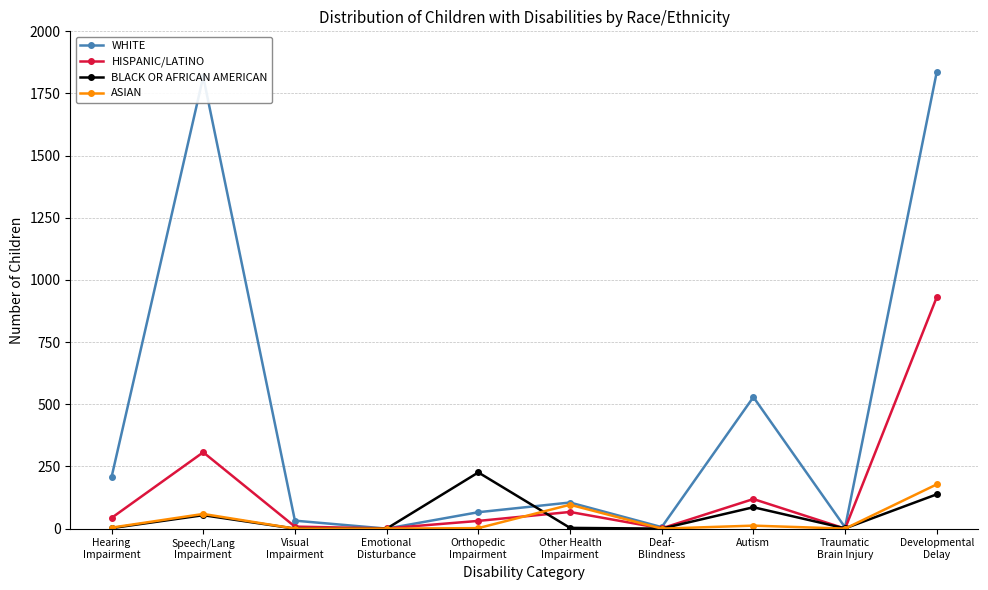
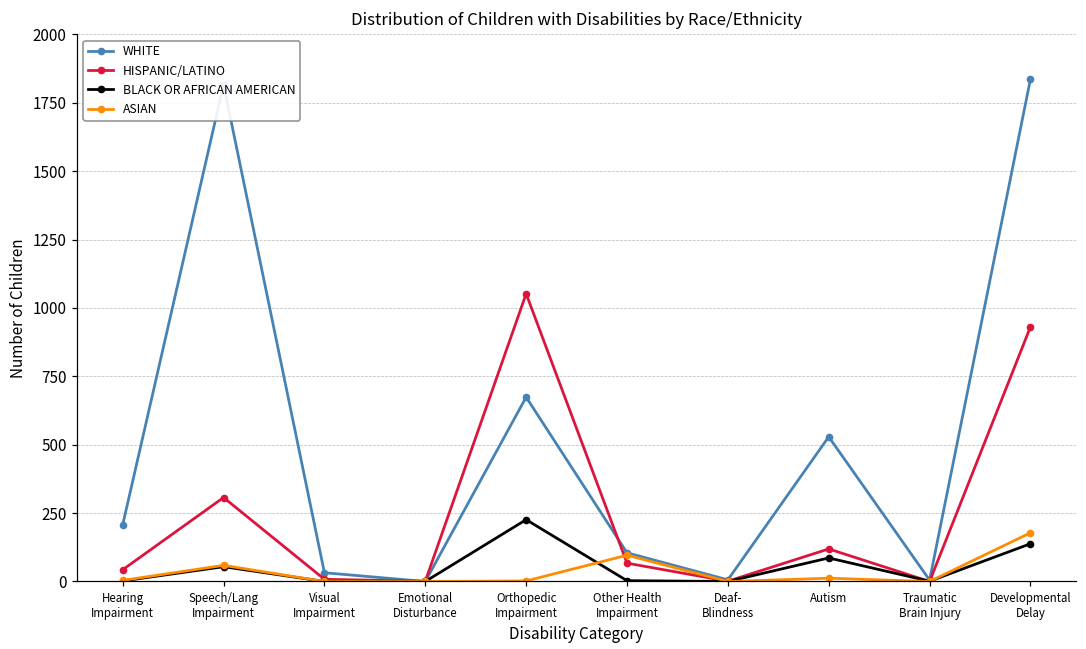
  {
    "WHITE": {
      "Hearing Impairment": 210,
      "Visual Impairment": 30,
-     "Orthopedic Impairment": 70,
+     "Orthopedic Impairment": 670,
      "Autism": 530,
      "Developmental Delay": 1840
    },
    "HISPANIC/LATINO": {
      "Hearing Impairment": 40,
      "Speech/Lang Impairment": 310,
-     "Orthopedic Impairment": 30,
+     "Orthopedic Impairment": 1050,
      "Other Health Impairment": 70,
      "Autism": 120,
      "Developmental Delay": 930
    },
    "BLACK OR AFRICAN AMERICAN": {
      "Orthopedic Impairment": 230,
      "Other Health Impairment": 0,
      "Autism": 90,
      "Developmental Delay": 140
    },
    "ASIAN": {
      "Orthopedic Impairment": 0,
      "Autism": 10,
      "Developmental Delay": 180
    }
  }
